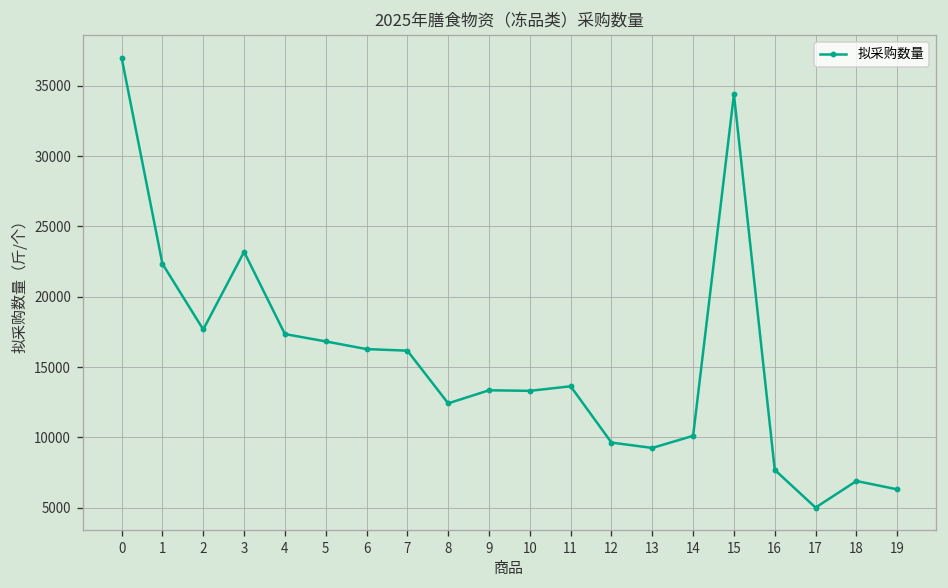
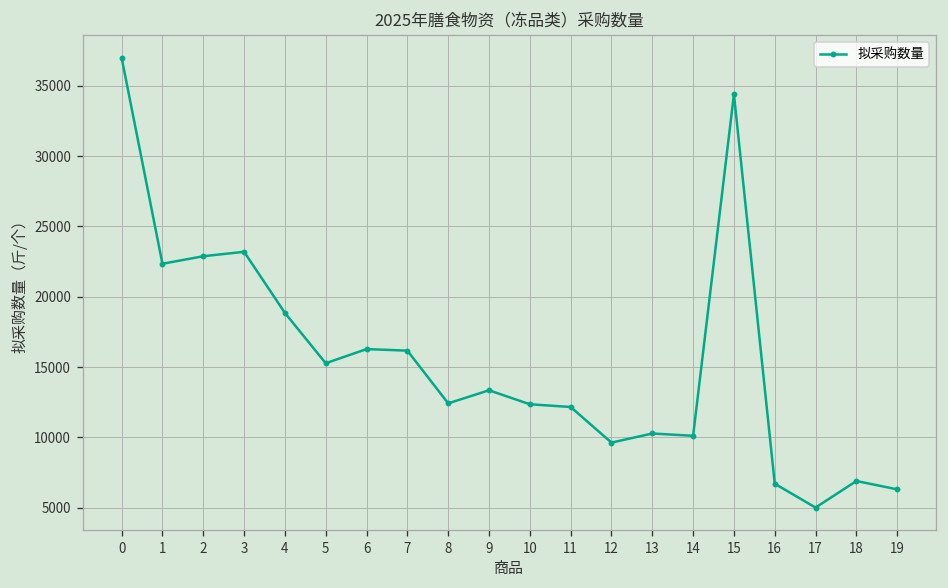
  {
    "0": 37000,
    "1": 22300,
-   "2": 17700,
+   "2": 22900,
    "3": 23200,
-   "4": 17300,
-   "5": 16800,
+   "4": 18900,
+   "5": 15300,
    "6": 16300,
    "7": 16200,
    "8": 12400,
    "9": 13300,
-   "10": 13300,
-   "11": 13600,
+   "10": 12400,
+   "11": 12200,
    "12": 9600,
-   "13": 9200,
+   "13": 10300,
    "14": 10100,
    "15": 34400,
-   "16": 7700,
+   "16": 6700,
    "17": 5000,
    "18": 6900,
    "19": 6300
  }
